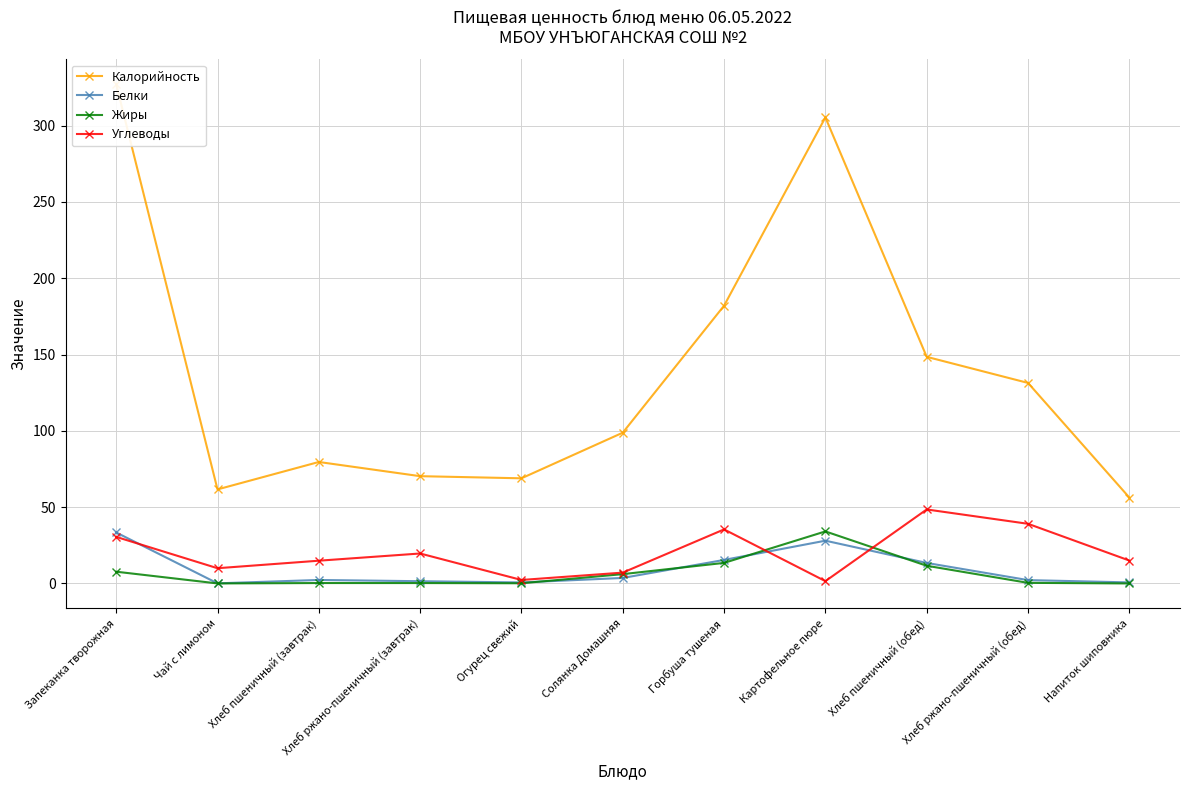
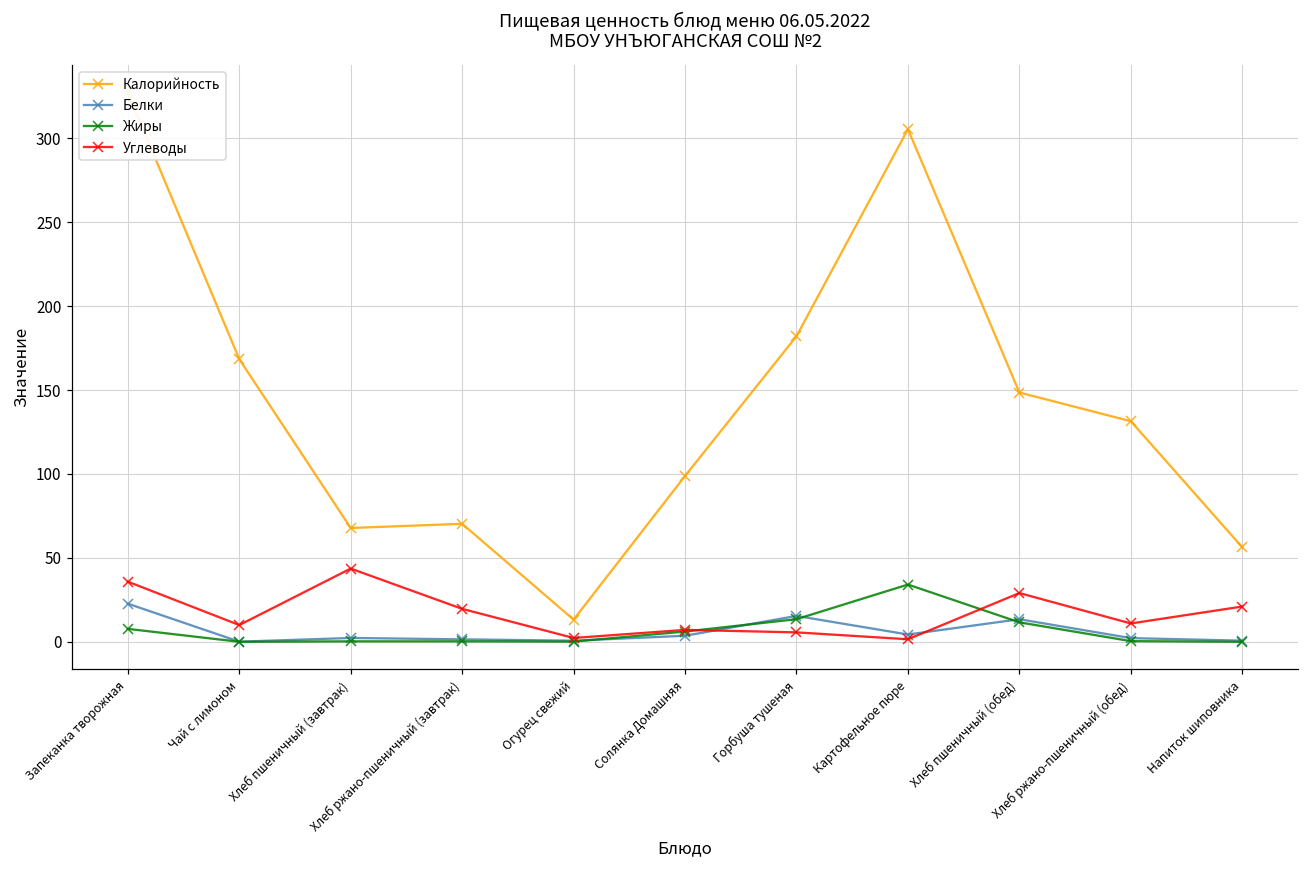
  {
    "Калорийность": {
-     "Чай с лимоном": 62,
-     "Хлеб пшеничный (завтрак)": 80,
+     "Чай с лимоном": 168,
+     "Хлеб пшеничный (завтрак)": 68,
      "Хлеб ржано-пшеничный (завтрак)": 70,
-     "Огурец свежий": 69,
+     "Огурец свежий": 13,
      "Солянка Домашняя": 99,
      "Горбуша тушеная": 182,
      "Картофельное пюре": 305,
      "Хлеб пшеничный (обед)": 149,
      "Хлеб ржано-пшеничный (обед)": 131,
      "Напиток шиповника": 56
    },
    "Белки": {
-     "Запеканка творожная": 33,
+     "Запеканка творожная": 23,
      "Хлеб пшеничный (завтрак)": 2,
      "Солянка Домашняя": 4,
      "Горбуша тушеная": 15,
-     "Картофельное пюре": 28,
+     "Картофельное пюре": 4,
      "Хлеб пшеничный (обед)": 13,
      "Хлеб ржано-пшеничный (обед)": 2
    },
    "Жиры": {
      "Запеканка творожная": 8,
      "Хлеб пшеничный (завтрак)": 0,
      "Горбуша тушеная": 13,
      "Картофельное пюре": 34,
      "Хлеб пшеничный (обед)": 12,
      "Хлеб ржано-пшеничный (обед)": 0
    },
    "Углеводы": {
-     "Запеканка творожная": 31,
+     "Запеканка творожная": 36,
      "Чай с лимоном": 10,
-     "Хлеб пшеничный (завтрак)": 15,
+     "Хлеб пшеничный (завтрак)": 44,
      "Хлеб ржано-пшеничный (завтрак)": 20,
-     "Горбуша тушеная": 35,
+     "Горбуша тушеная": 6,
      "Картофельное пюре": 2,
-     "Хлеб пшеничный (обед)": 48,
-     "Хлеб ржано-пшеничный (обед)": 39,
-     "Напиток шиповника": 15
+     "Хлеб пшеничный (обед)": 29,
+     "Хлеб ржано-пшеничный (обед)": 11,
+     "Напиток шиповника": 21
    }
  }
